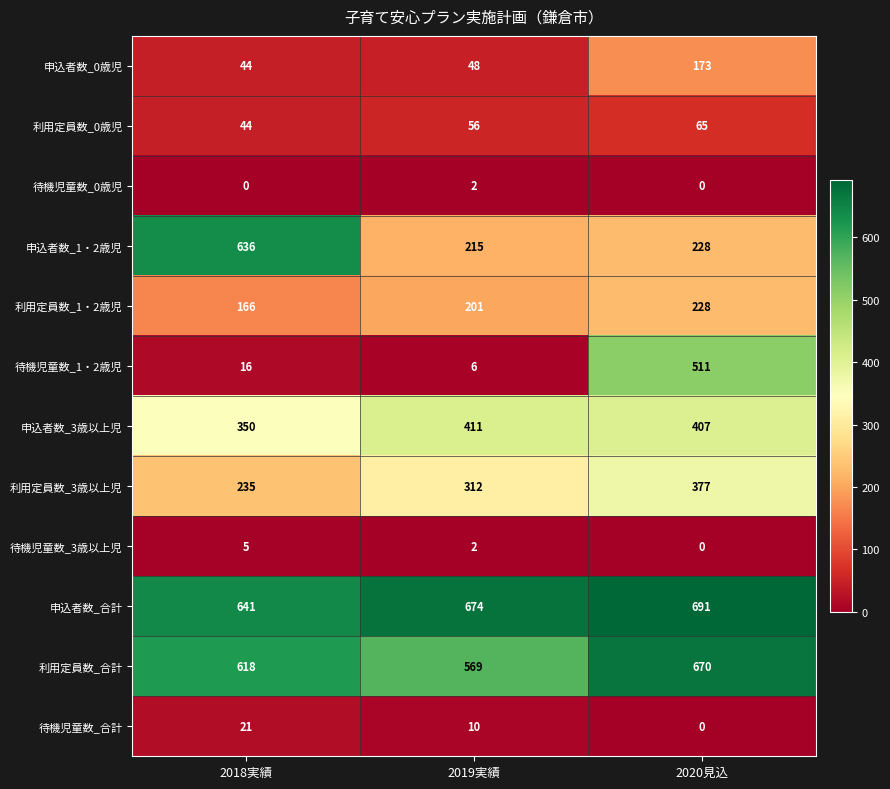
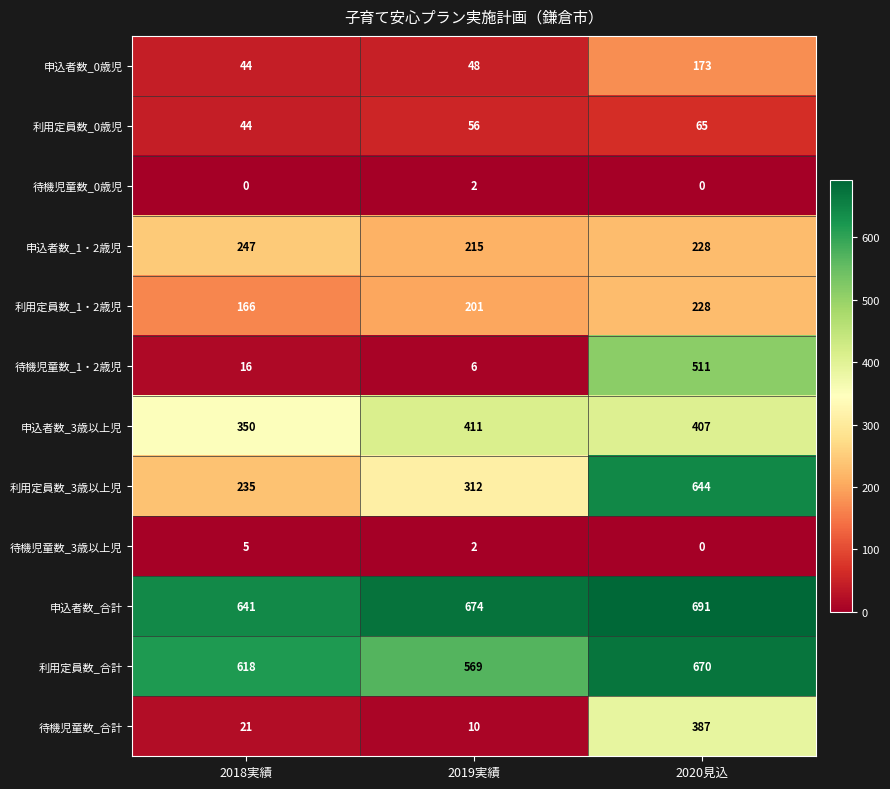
  {
    "申込者数_0歳児": {
      "2018実績": 44,
      "2019実績": 48,
      "2020見込": 173
    },
    "利用定員数_0歳児": {
      "2018実績": 44,
      "2019実績": 56,
      "2020見込": 65
    },
    "待機児童数_0歳児": {
      "2018実績": 0,
      "2019実績": 2,
      "2020見込": 0
    },
    "申込者数_1・2歳児": {
-     "2018実績": 636,
+     "2018実績": 247,
      "2019実績": 215,
      "2020見込": 228
    },
    "利用定員数_1・2歳児": {
      "2018実績": 166,
      "2019実績": 201,
      "2020見込": 228
    },
    "待機児童数_1・2歳児": {
      "2018実績": 16,
      "2019実績": 6,
      "2020見込": 511
    },
    "申込者数_3歳以上児": {
      "2018実績": 350,
      "2019実績": 411,
      "2020見込": 407
    },
    "利用定員数_3歳以上児": {
      "2018実績": 235,
      "2019実績": 312,
-     "2020見込": 377
+     "2020見込": 644
    },
    "待機児童数_3歳以上児": {
      "2018実績": 5,
      "2019実績": 2,
      "2020見込": 0
    },
    "申込者数_合計": {
      "2018実績": 641,
      "2019実績": 674,
      "2020見込": 691
    },
    "利用定員数_合計": {
      "2018実績": 618,
      "2019実績": 569,
      "2020見込": 670
    },
    "待機児童数_合計": {
      "2018実績": 21,
      "2019実績": 10,
-     "2020見込": 0
+     "2020見込": 387
    }
  }
